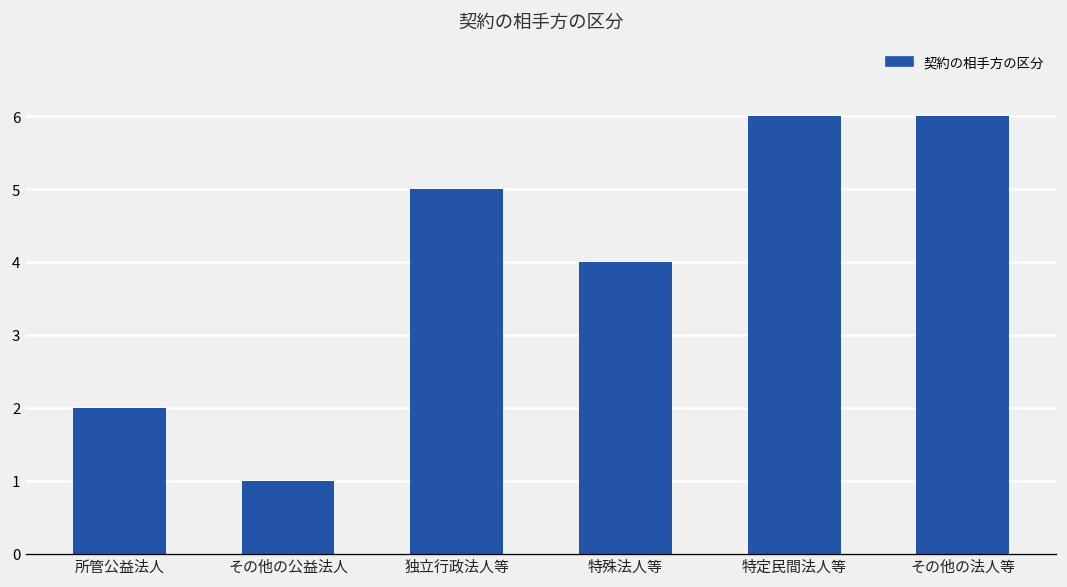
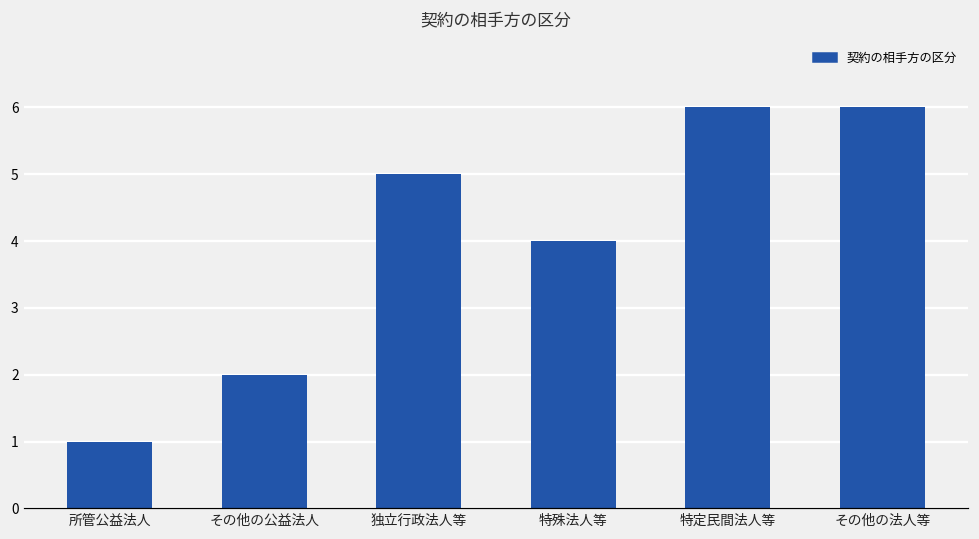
  {
-   "所管公益法人": 2,
-   "その他の公益法人": 1,
+   "所管公益法人": 1,
+   "その他の公益法人": 2,
    "独立行政法人等": 5,
    "特殊法人等": 4,
    "特定民間法人等": 6,
    "その他の法人等": 6
  }
